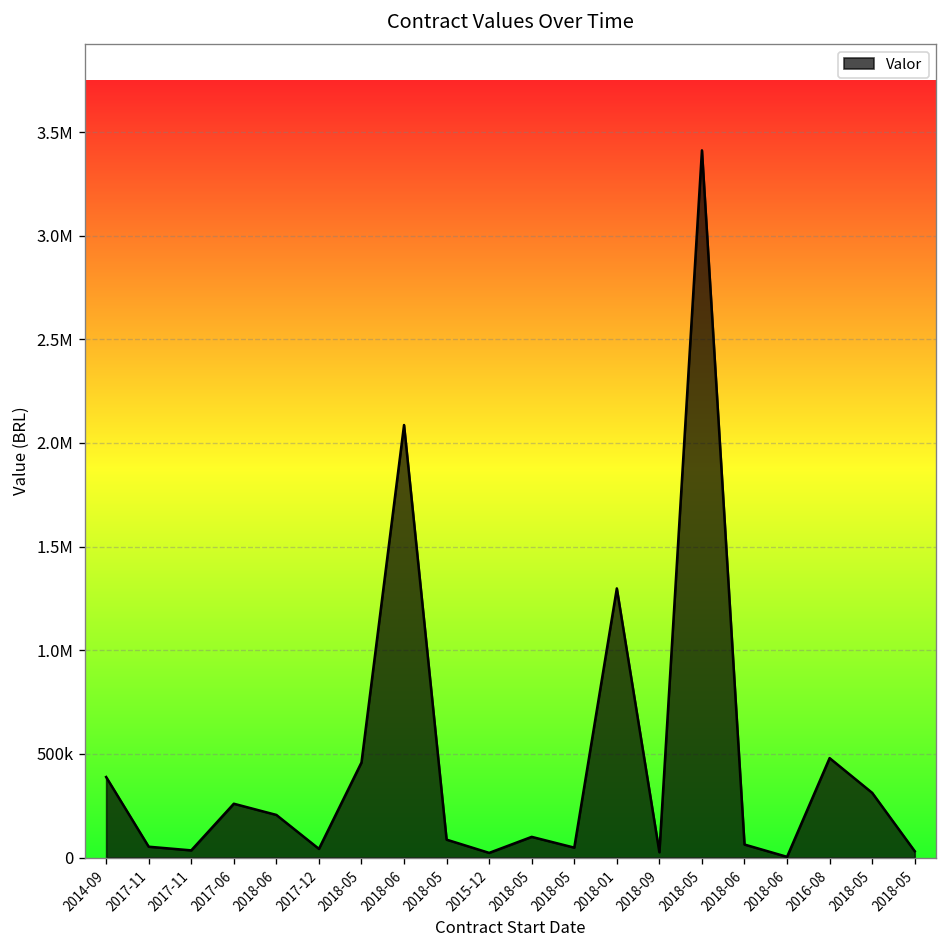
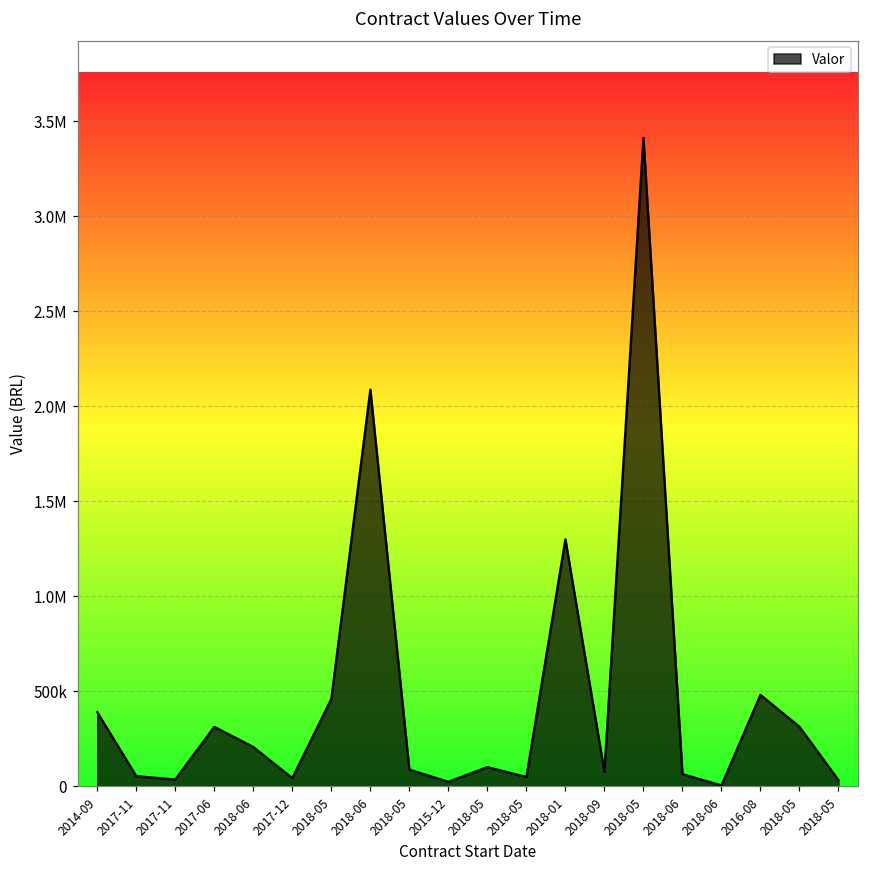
  {
    "2014-09": 390000,
-   "2017-06": 260000,
+   "2017-06": 310000,
    "2017-12": 40000,
    "2015-12": 20000,
    "2018-01": 1300000,
-   "2018-09": 30000,
+   "2018-09": 80000,
    "2016-08": 480000
  }
